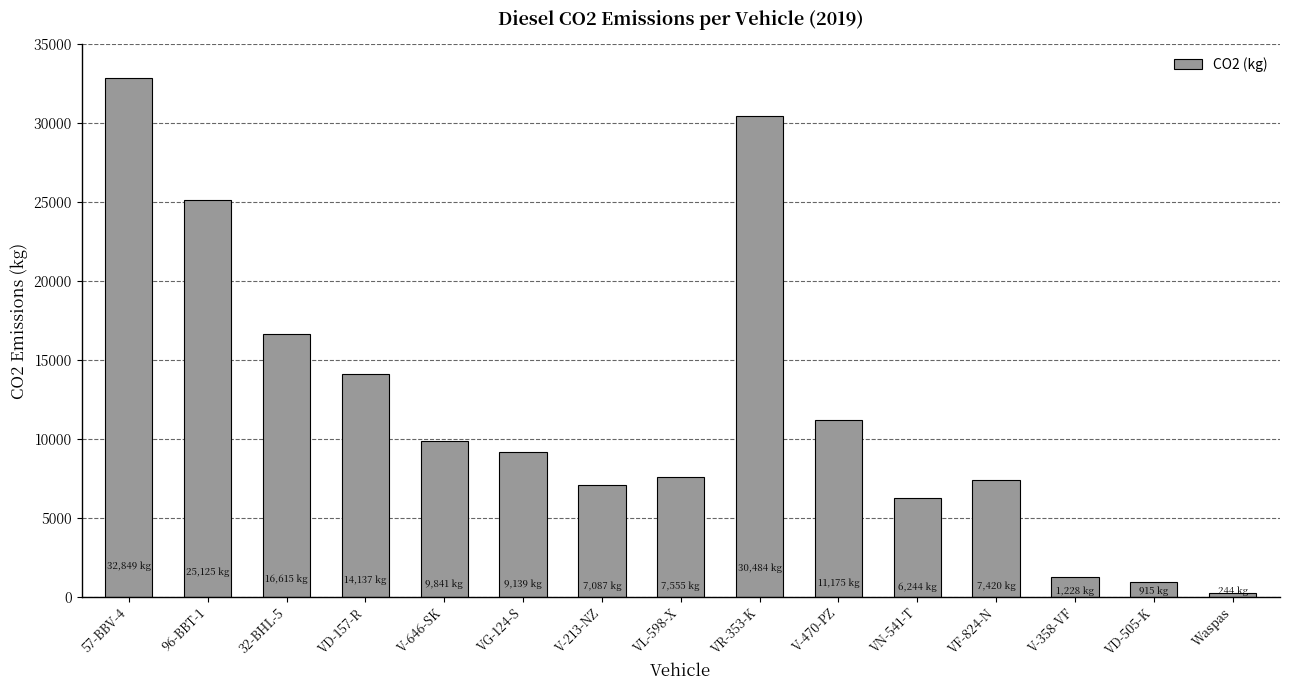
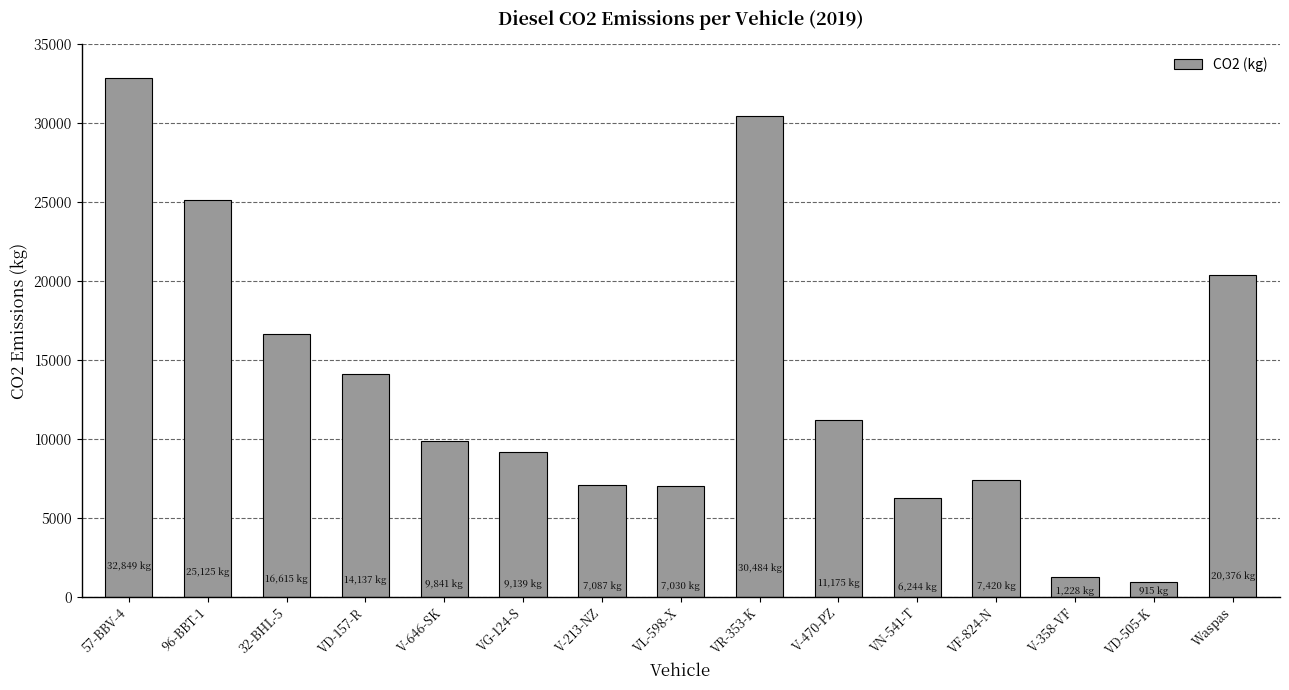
  {
    "57-BBV-4": "32,849",
    "96-BBT-1": "25,125",
    "32-BHL-5": "16,615",
    "VD-157-R": "14,137",
    "V-646-SK": "9,841",
    "VG-124-S": "9,139",
    "V-213-NZ": "7,087",
-   "VL-598-X": "7,555",
+   "VL-598-X": "7,030",
    "VR-353-K": "30,484",
    "V-470-PZ": "11,175",
    "VN-541-T": "6,244",
    "VF-824-N": "7,420",
    "V-358-VF": "1,228",
    "VD-505-K": "915",
-   "Waspas": "244"
+   "Waspas": "20,376"
  }
